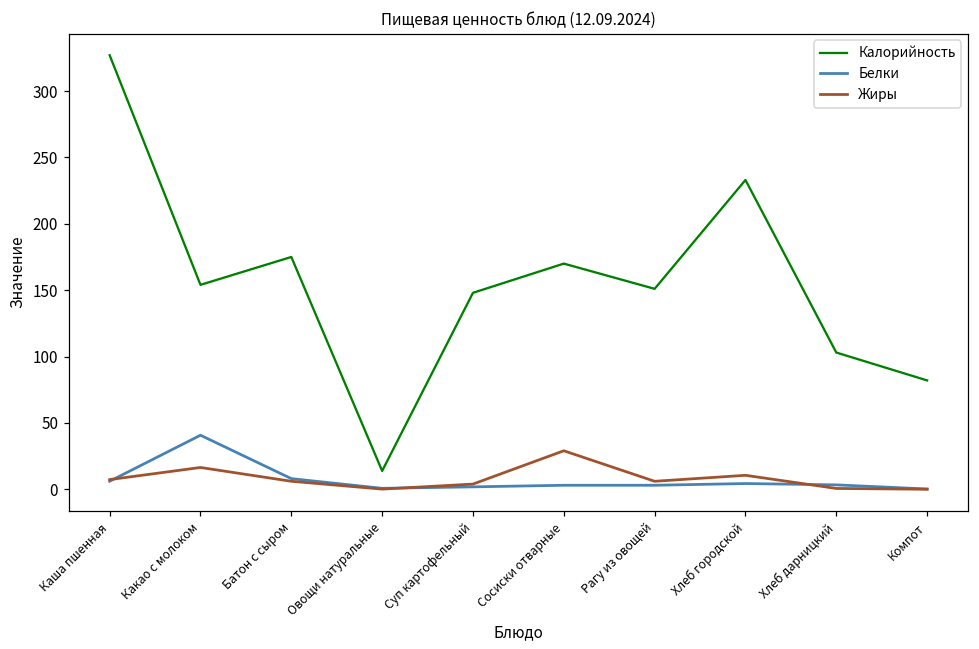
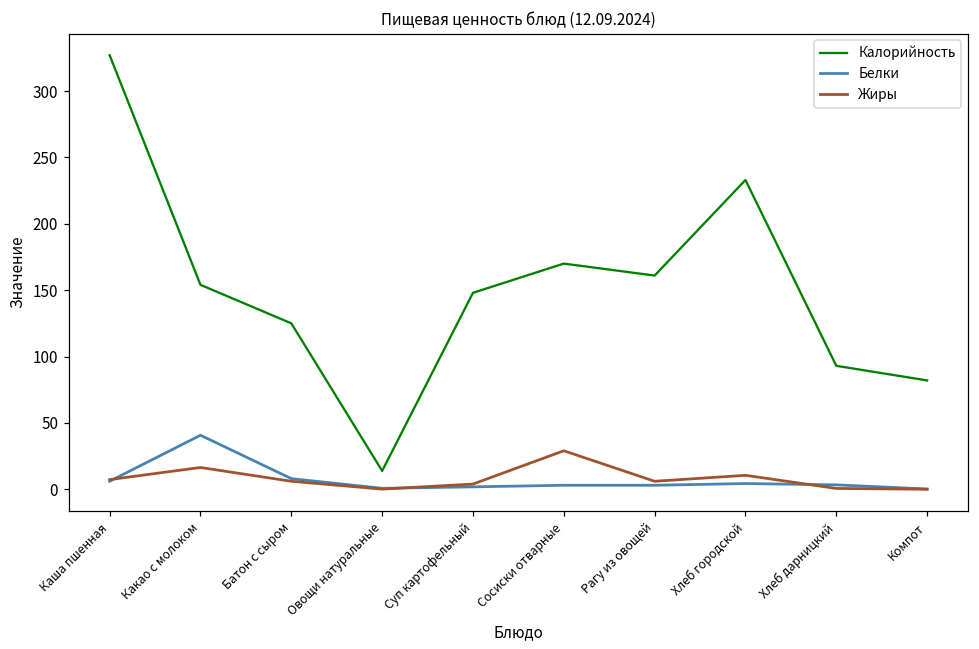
  {
    "Калорийность": {
      "Каша пшенная": 327,
      "Какао с молоком": 154,
-     "Батон с сыром": 175,
+     "Батон с сыром": 125,
      "Овощи натуральные": 14,
      "Суп картофельный": 148,
      "Сосиски отварные": 170,
-     "Рагу из овощей": 151,
+     "Рагу из овощей": 161,
      "Хлеб городской": 233,
-     "Хлеб дарницкий": 103,
+     "Хлеб дарницкий": 93,
      "Компот": 82
    },
    "Белки": {
      "Какао с молоком": 41,
      "Сосиски отварные": 3,
      "Рагу из овощей": 3,
      "Хлеб городской": 4,
      "Хлеб дарницкий": 3
    },
    "Жиры": {
      "Какао с молоком": 16,
      "Сосиски отварные": 29,
      "Рагу из овощей": 6,
      "Хлеб городской": 11,
      "Хлеб дарницкий": 1
    }
  }
